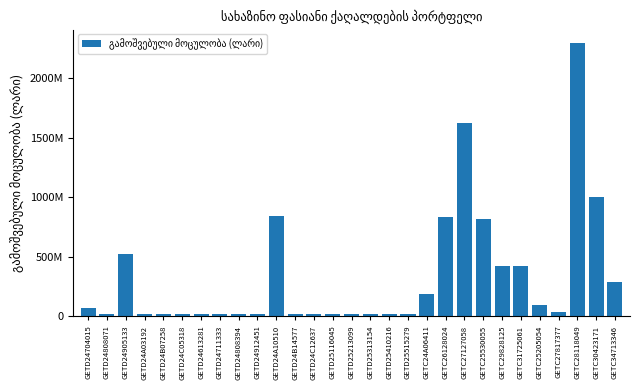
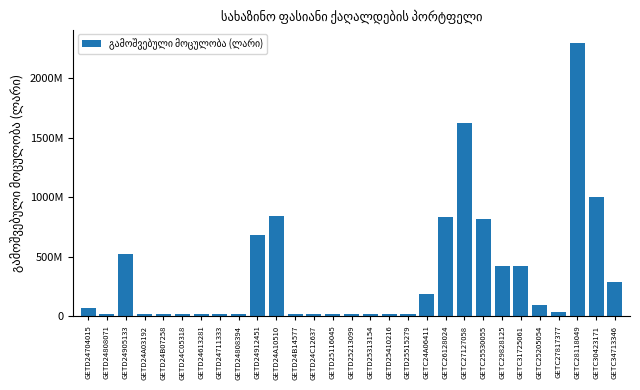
  {
    "GETD24704015": 70000000,
    "GETD24905133": 530000000,
-   "GETD24912451": 20000000,
+   "GETD24912451": 680000000,
    "GETD24A10510": 850000000,
    "GETC24A06411": 190000000,
    "GETC26128024": 830000000,
    "GETC27127058": 1620000000,
    "GETC25530055": 820000000,
    "GETC29828125": 420000000,
    "GETC31725061": 430000000,
    "GETC25205054": 100000000,
    "GETC27817377": 40000000,
    "GETC28118049": 2290000000,
    "GETC30423171": 1000000000,
    "GETC34713346": 290000000
  }
